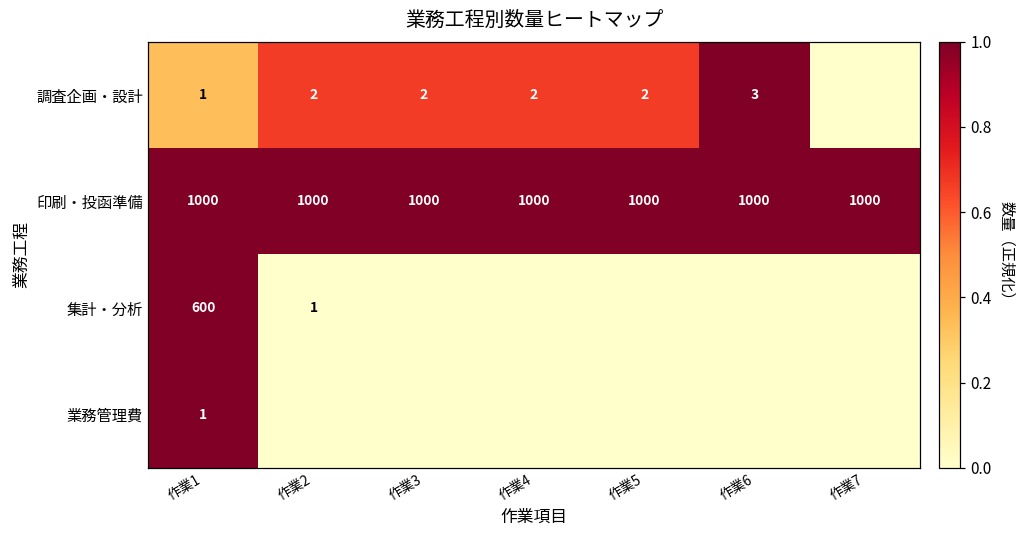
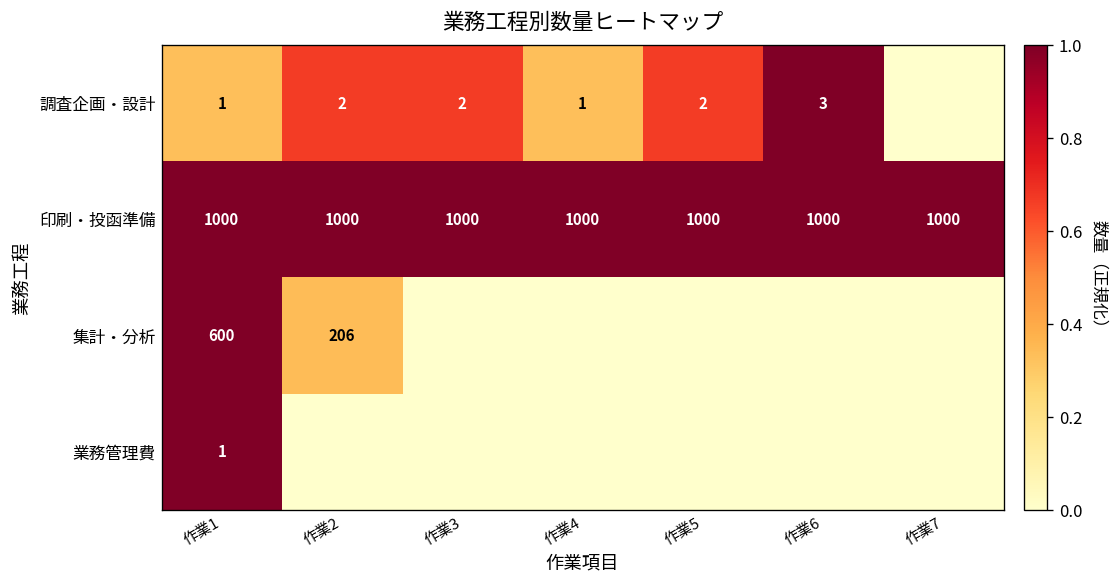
  {
    "調査企画・設計": {
      "作業1": 1,
      "作業2": 2,
      "作業3": 2,
-     "作業4": 2,
+     "作業4": 1,
      "作業5": 2,
      "作業6": 3
    },
    "印刷・投函準備": {
      "作業1": 1000,
      "作業2": 1000,
      "作業3": 1000,
      "作業4": 1000,
      "作業5": 1000,
      "作業6": 1000,
      "作業7": 1000
    },
    "集計・分析": {
      "作業1": 600,
-     "作業2": 1
+     "作業2": 206
    },
    "業務管理費": {
      "作業1": 1
    }
  }
